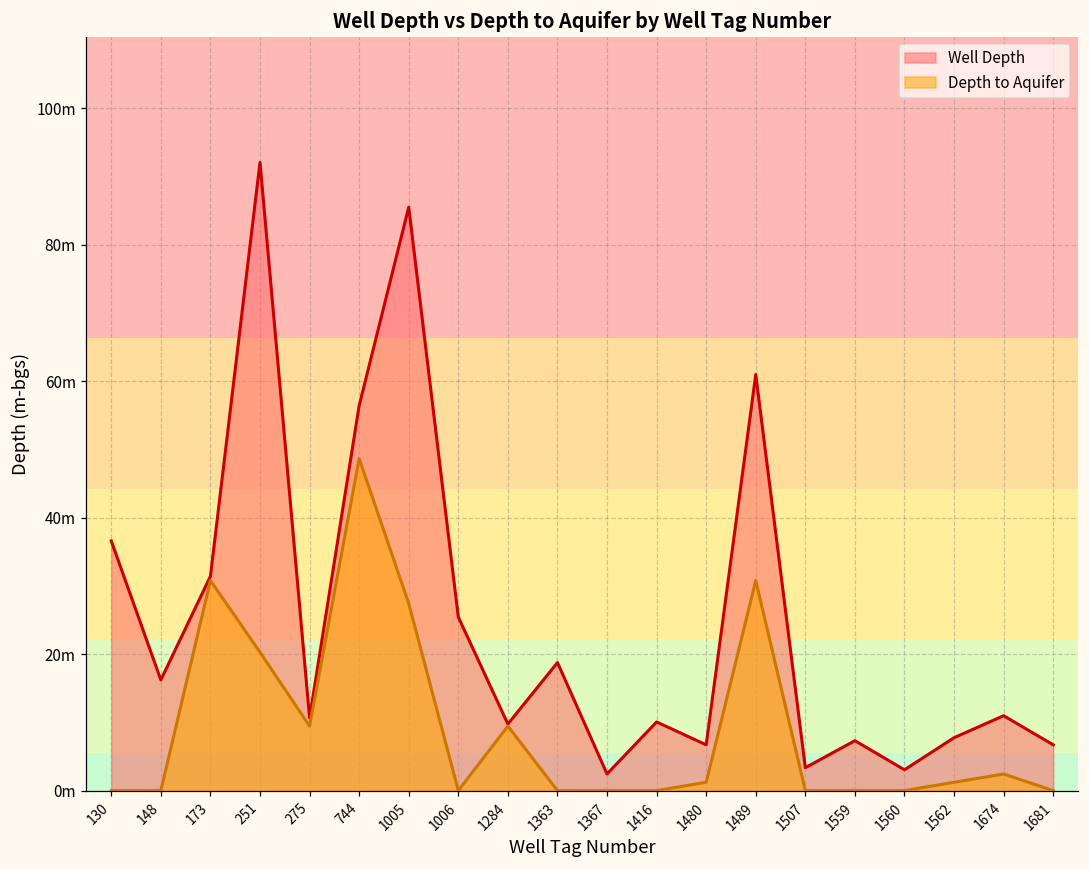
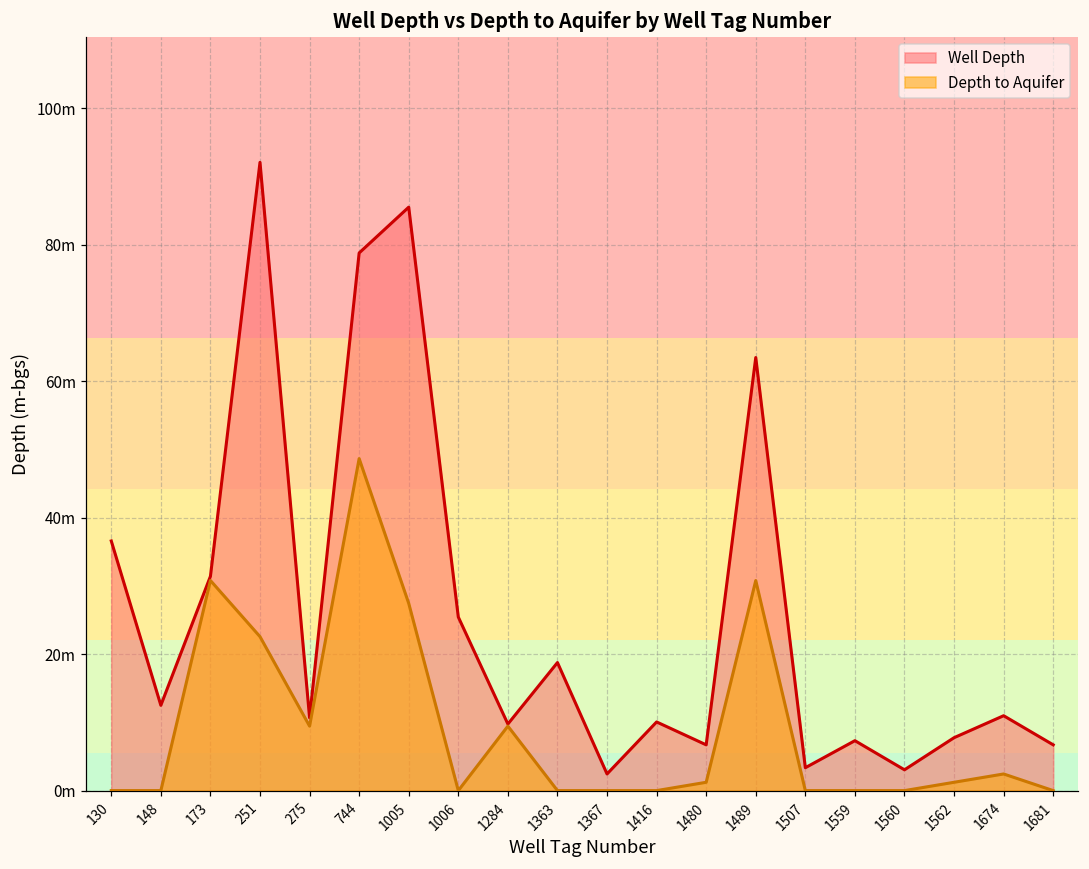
  {
    "Well Depth": {
      "130": "37m",
-     "148": "16m",
+     "148": "12m",
      "173": "31m",
      "251": "92m",
      "275": "11m",
-     "744": "56m",
+     "744": "79m",
      "1005": "85m",
      "1006": "25m",
      "1363": "19m",
      "1367": "2m",
      "1416": "10m",
      "1480": "7m",
-     "1489": "61m",
+     "1489": "63m",
      "1507": "3m",
      "1559": "7m",
      "1560": "3m",
      "1562": "8m",
      "1674": "11m",
      "1681": "7m"
    },
    "Depth to Aquifer": {
      "130": "0m",
      "148": "0m",
      "173": "31m",
-     "251": "20m",
+     "251": "23m",
      "275": "9m",
      "744": "49m",
      "1005": "27m",
      "1006": "0m",
      "1363": "0m",
      "1367": "0m",
      "1416": "0m",
      "1480": "1m",
      "1489": "31m",
      "1507": "0m",
      "1559": "0m",
      "1560": "0m",
      "1562": "1m",
      "1674": "2m",
      "1681": "0m"
    }
  }
